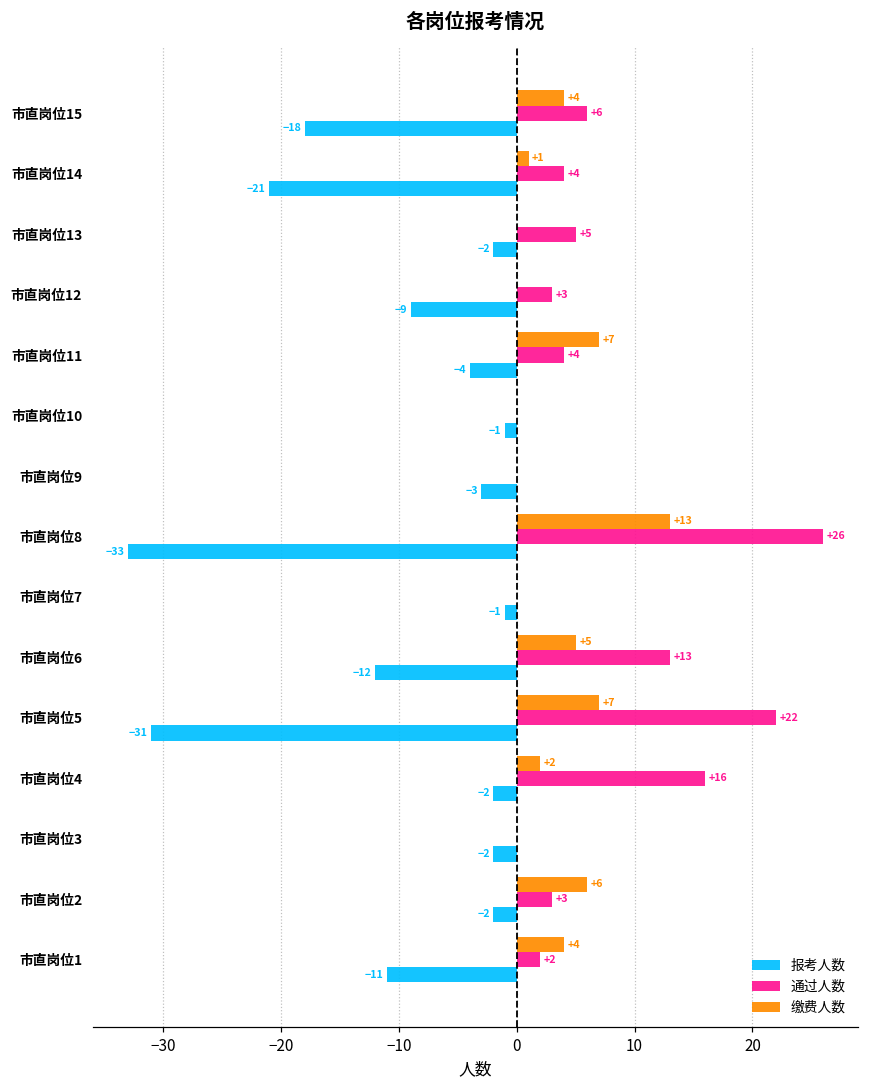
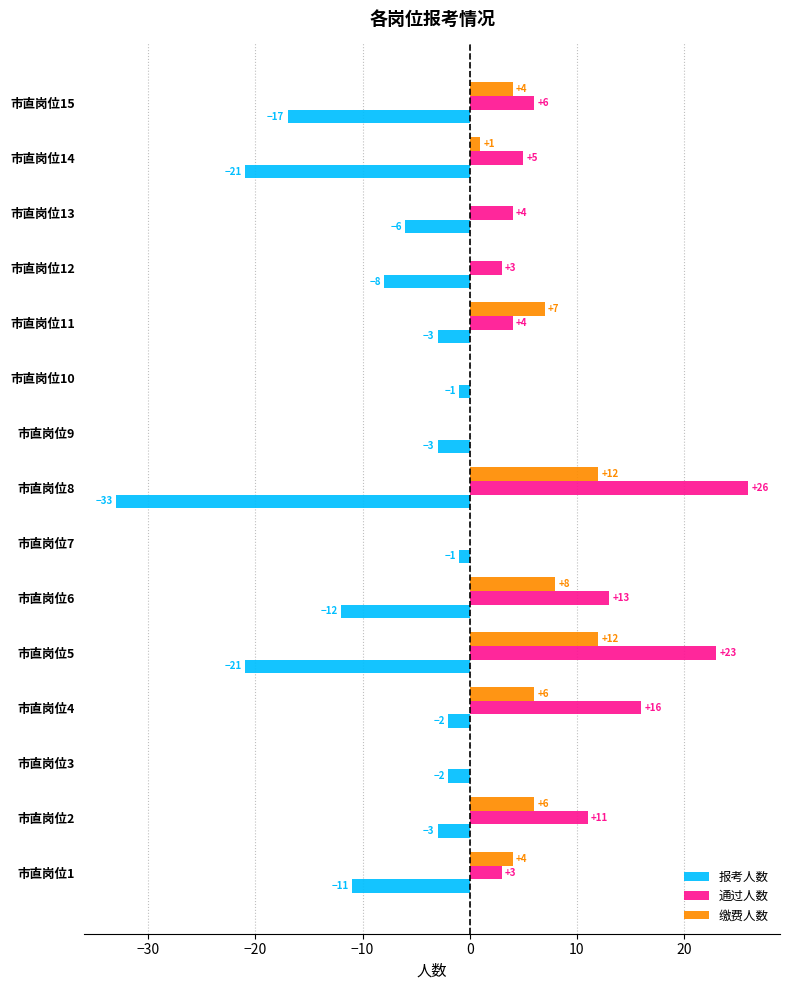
  {
    "报考人数": {
-     "市直岗位15": "-18",
+     "市直岗位15": "-17",
      "市直岗位14": "-21",
-     "市直岗位13": "-2",
-     "市直岗位12": "-9",
-     "市直岗位11": "-4",
+     "市直岗位13": "-6",
+     "市直岗位12": "-8",
+     "市直岗位11": "-3",
      "市直岗位10": "-1",
      "市直岗位9": "-3",
      "市直岗位8": "-33",
      "市直岗位7": "-1",
      "市直岗位6": "-12",
-     "市直岗位5": "-31",
+     "市直岗位5": "-21",
      "市直岗位4": "-2",
      "市直岗位3": "-2",
-     "市直岗位2": "-2",
+     "市直岗位2": "-3",
      "市直岗位1": "-11"
    },
    "通过人数": {
      "市直岗位15": "+6",
-     "市直岗位14": "+4",
-     "市直岗位13": "+5",
+     "市直岗位14": "+5",
+     "市直岗位13": "+4",
      "市直岗位12": "+3",
      "市直岗位11": "+4",
      "市直岗位8": "+26",
      "市直岗位6": "+13",
-     "市直岗位5": "+22",
+     "市直岗位5": "+23",
      "市直岗位4": "+16",
-     "市直岗位2": "+3",
-     "市直岗位1": "+2"
+     "市直岗位2": "+11",
+     "市直岗位1": "+3"
    },
    "缴费人数": {
      "市直岗位15": "+4",
      "市直岗位14": "+1",
      "市直岗位11": "+7",
-     "市直岗位8": "+13",
-     "市直岗位6": "+5",
-     "市直岗位5": "+7",
-     "市直岗位4": "+2",
+     "市直岗位8": "+12",
+     "市直岗位6": "+8",
+     "市直岗位5": "+12",
+     "市直岗位4": "+6",
      "市直岗位2": "+6",
      "市直岗位1": "+4"
    }
  }
